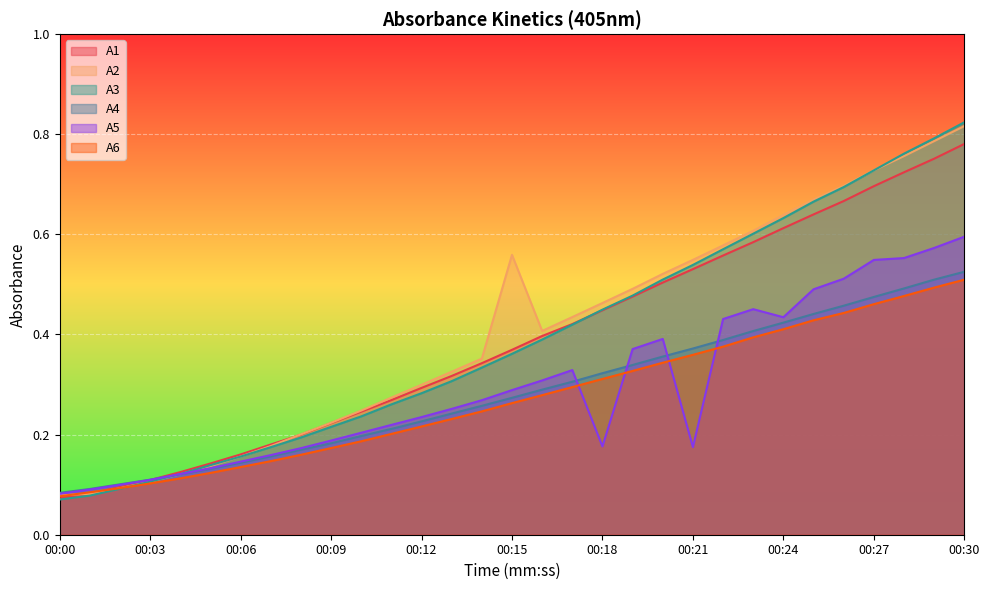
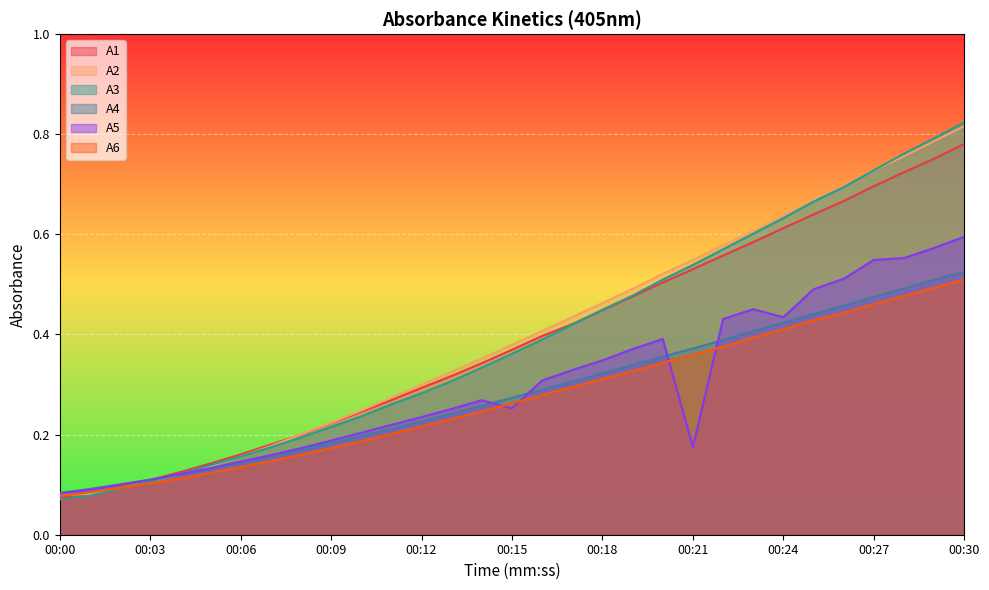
  {
    "A2": {
      "00:12": 0.30,
-     "00:15": 0.56,
+     "00:15": 0.38,
      "00:18": 0.46,
      "00:21": 0.55,
      "00:24": 0.64,
      "00:30": 0.82
    },
    "A5": {
      "00:09": 0.19,
      "00:12": 0.24,
-     "00:15": 0.29,
-     "00:18": 0.18,
+     "00:15": 0.25,
+     "00:18": 0.35,
      "00:21": 0.18,
      "00:24": 0.43,
      "00:27": 0.55,
      "00:30": 0.60
    }
  }
